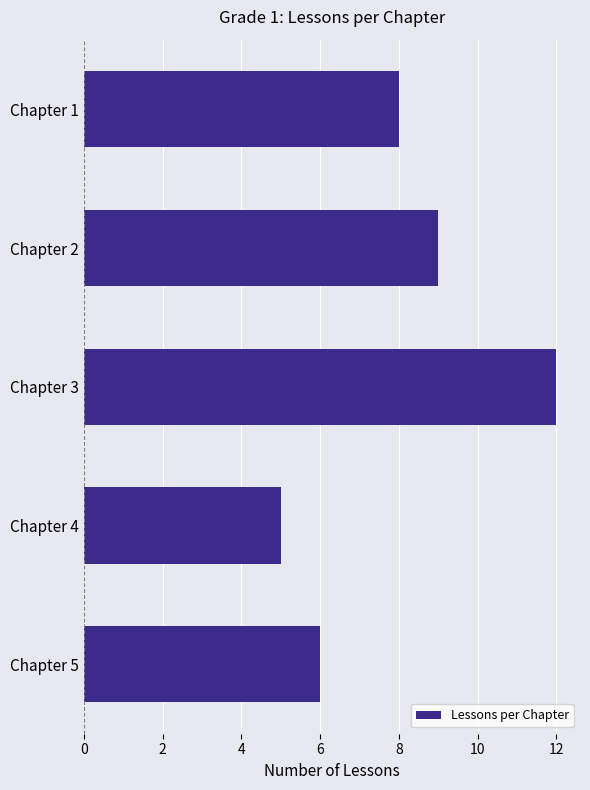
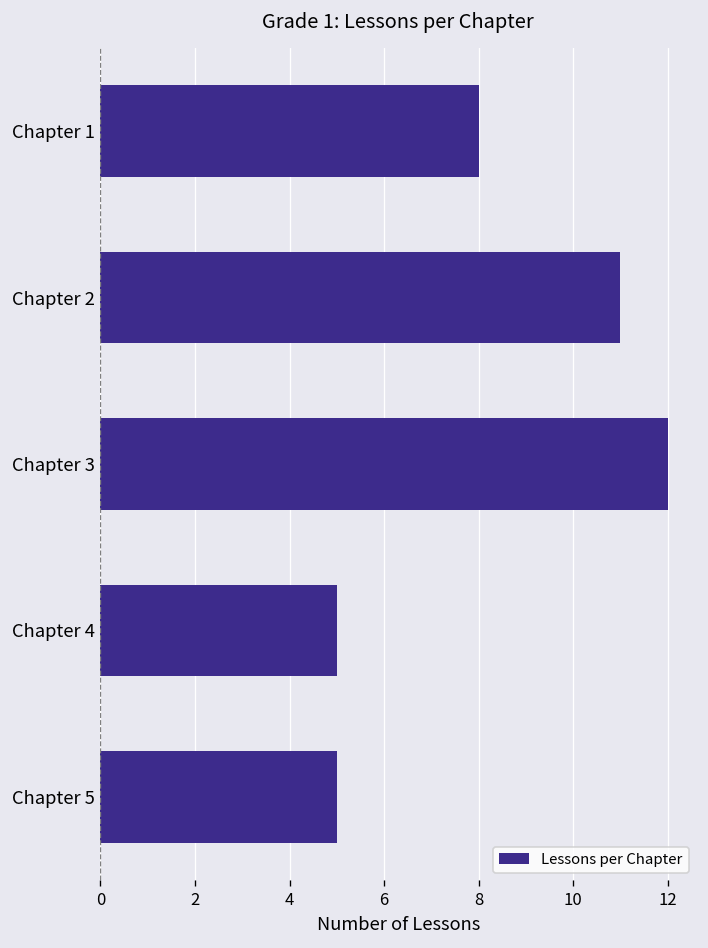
  {
    "Chapter 1": 8,
-   "Chapter 2": 9,
+   "Chapter 2": 11,
    "Chapter 3": 12,
    "Chapter 4": 5,
-   "Chapter 5": 6
+   "Chapter 5": 5
  }
